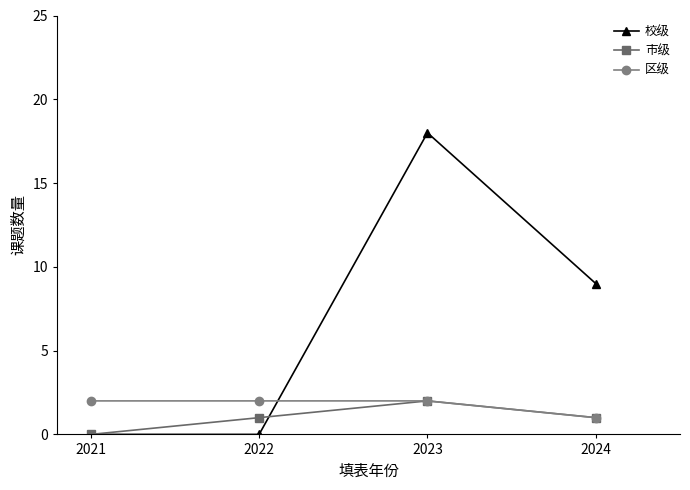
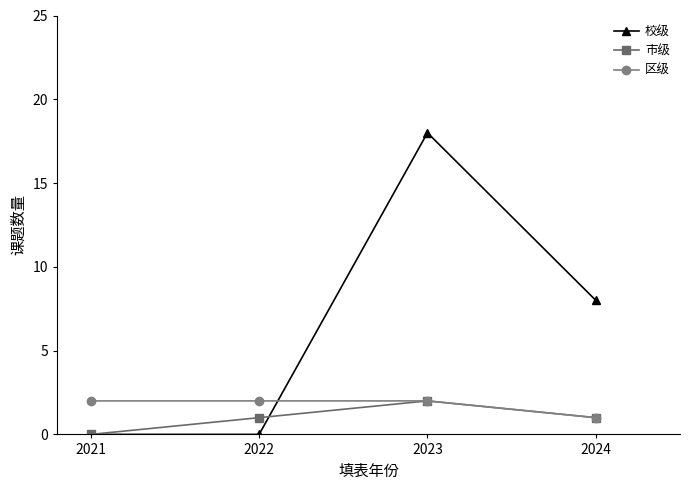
  {
    "校级": {
      "2022": 0,
      "2023": 18,
-     "2024": 9
+     "2024": 8
    }
  }
